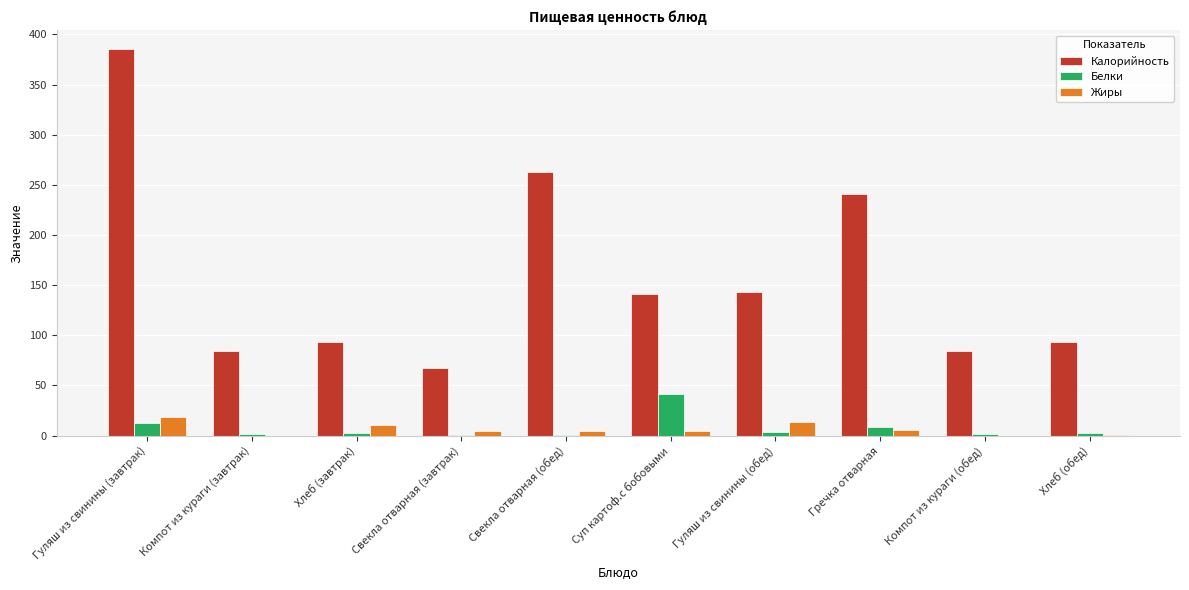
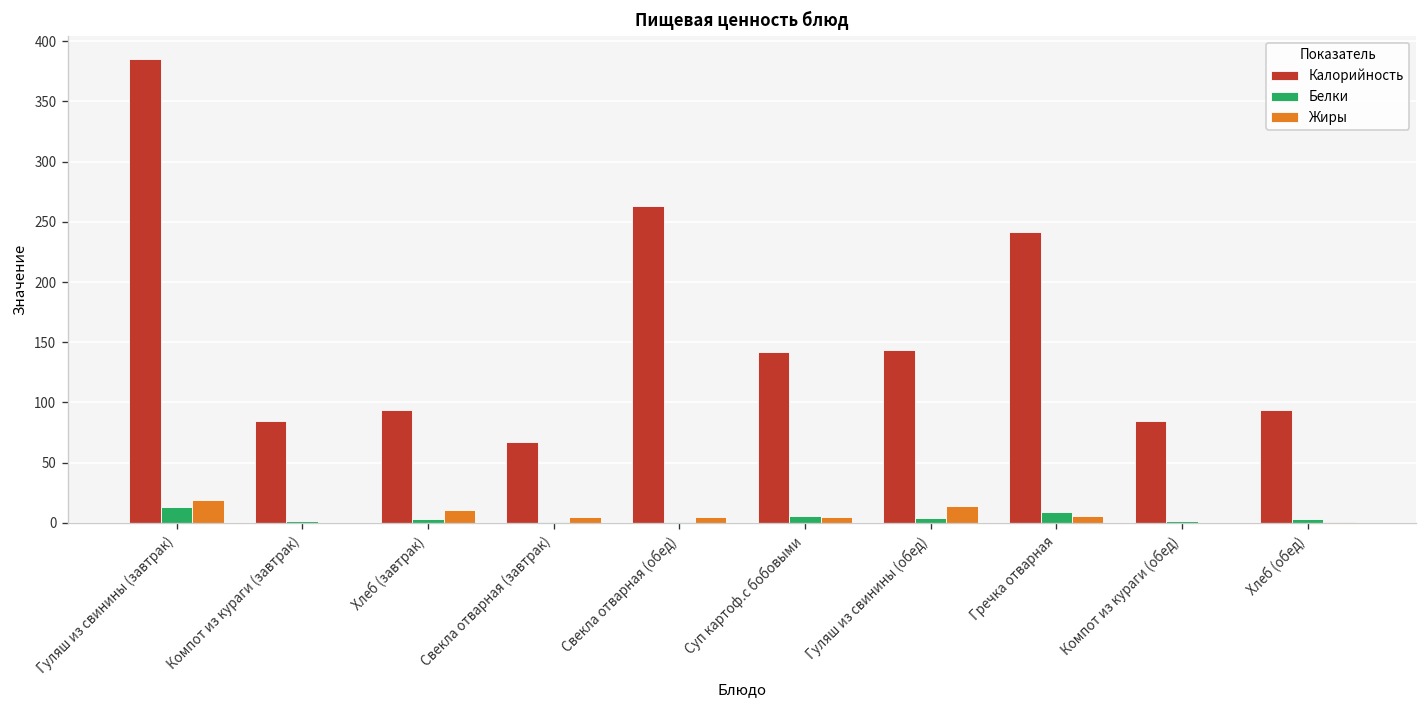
  {
    "Калорийность": {
      "Гуляш из свинины (завтрак)": 385,
      "Компот из кураги (завтрак)": 85,
      "Хлеб (завтрак)": 94,
      "Свекла отварная (завтрак)": 67,
      "Свекла отварная (обед)": 263,
      "Суп картоф.с бобовыми": 142,
      "Гуляш из свинины (обед)": 143,
      "Гречка отварная": 241,
      "Компот из кураги (обед)": 85,
      "Хлеб (обед)": 94
    },
    "Белки": {
      "Гуляш из свинины (завтрак)": 13,
      "Хлеб (завтрак)": 3,
-     "Суп картоф.с бобовыми": 42,
+     "Суп картоф.с бобовыми": 5,
      "Гуляш из свинины (обед)": 4,
      "Гречка отварная": 9,
      "Хлеб (обед)": 3
    },
    "Жиры": {
      "Гуляш из свинины (завтрак)": 19,
      "Компот из кураги (завтрак)": 0,
      "Хлеб (завтрак)": 10,
      "Свекла отварная (завтрак)": 5,
      "Свекла отварная (обед)": 5,
      "Суп картоф.с бобовыми": 5,
      "Гуляш из свинины (обед)": 14,
      "Гречка отварная": 5,
      "Компот из кураги (обед)": 0
    }
  }
